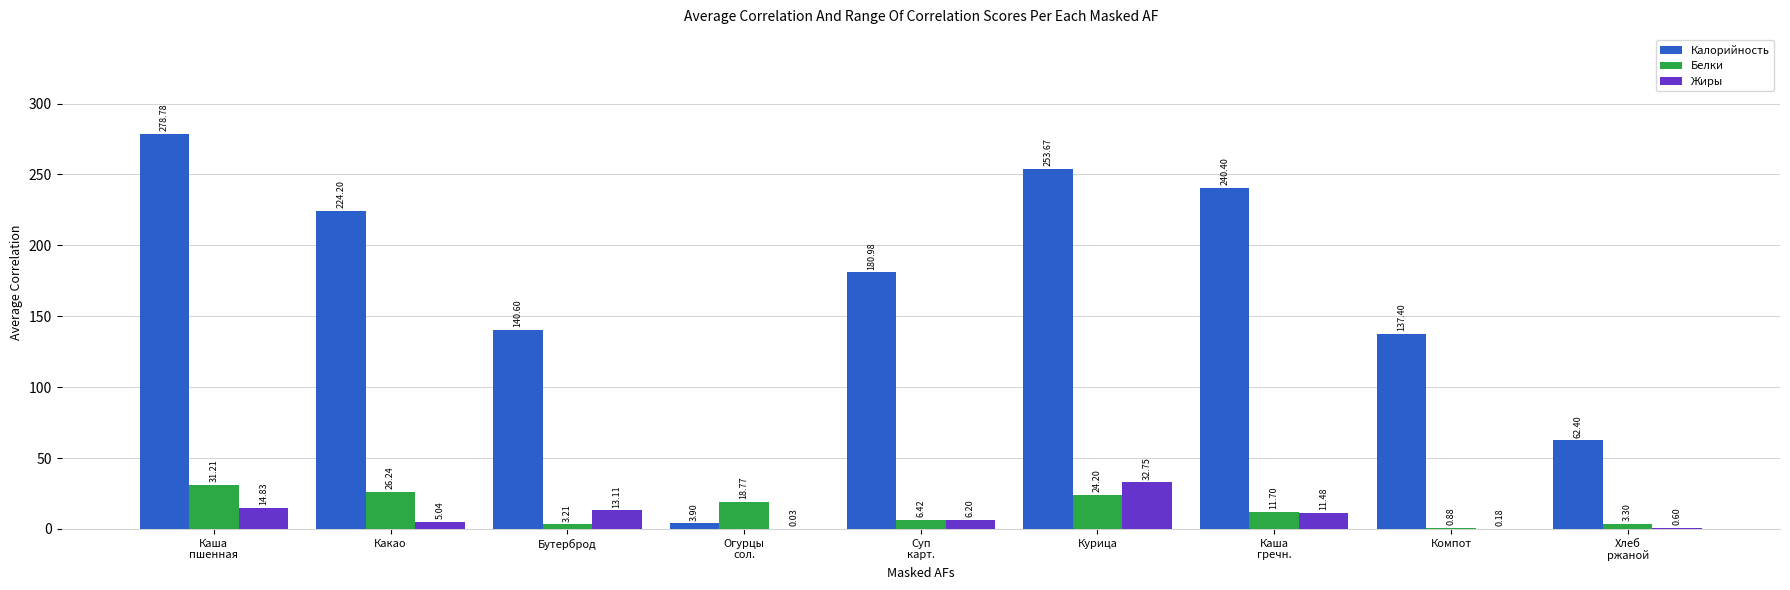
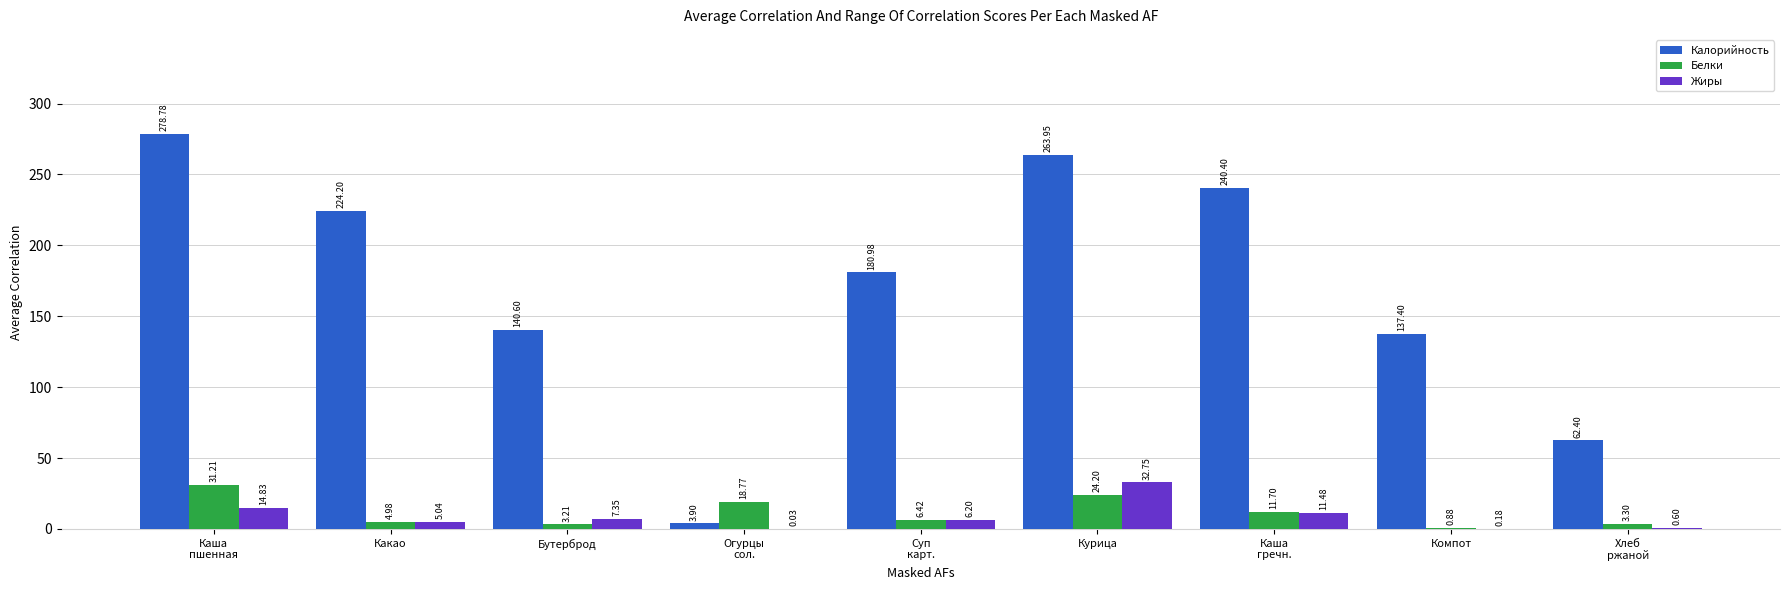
  {
    "Калорийность": {
      "Каша пшенная": 278.78,
      "Какао": 224.20,
      "Бутерброд": 140.60,
      "Огурцы сол.": 3.90,
      "Суп карт.": 180.98,
-     "Курица": 253.67,
+     "Курица": 263.95,
      "Каша гречн.": 240.40,
      "Компот": 137.40,
      "Хлеб ржаной": 62.40
    },
    "Белки": {
      "Каша пшенная": 31.21,
-     "Какао": 26.24,
+     "Какао": 4.98,
      "Бутерброд": 3.21,
      "Огурцы сол.": 18.77,
      "Суп карт.": 6.42,
      "Курица": 24.20,
      "Каша гречн.": 11.70,
      "Компот": 0.88,
      "Хлеб ржаной": 3.30
    },
    "Жиры": {
      "Каша пшенная": 14.83,
      "Какао": 5.04,
-     "Бутерброд": 13.11,
+     "Бутерброд": 7.35,
      "Огурцы сол.": 0.03,
      "Суп карт.": 6.20,
      "Курица": 32.75,
      "Каша гречн.": 11.48,
      "Компот": 0.18,
      "Хлеб ржаной": 0.60
    }
  }
